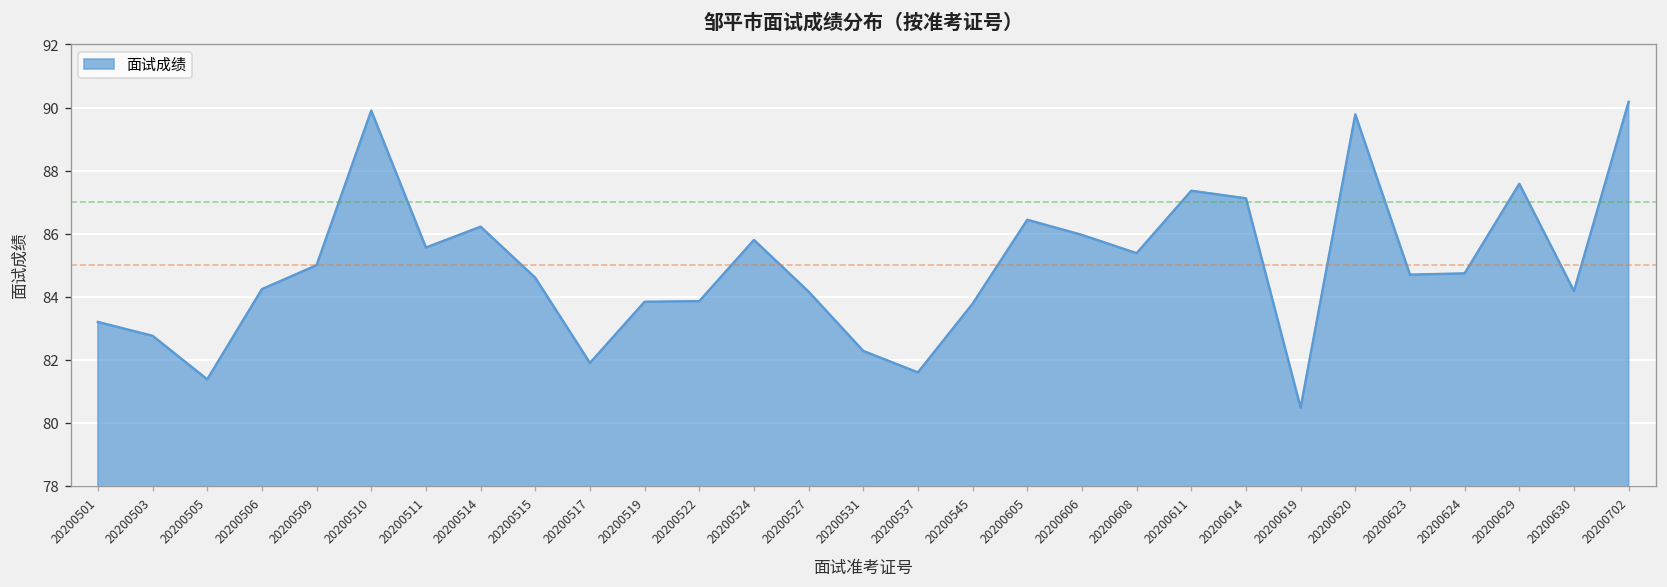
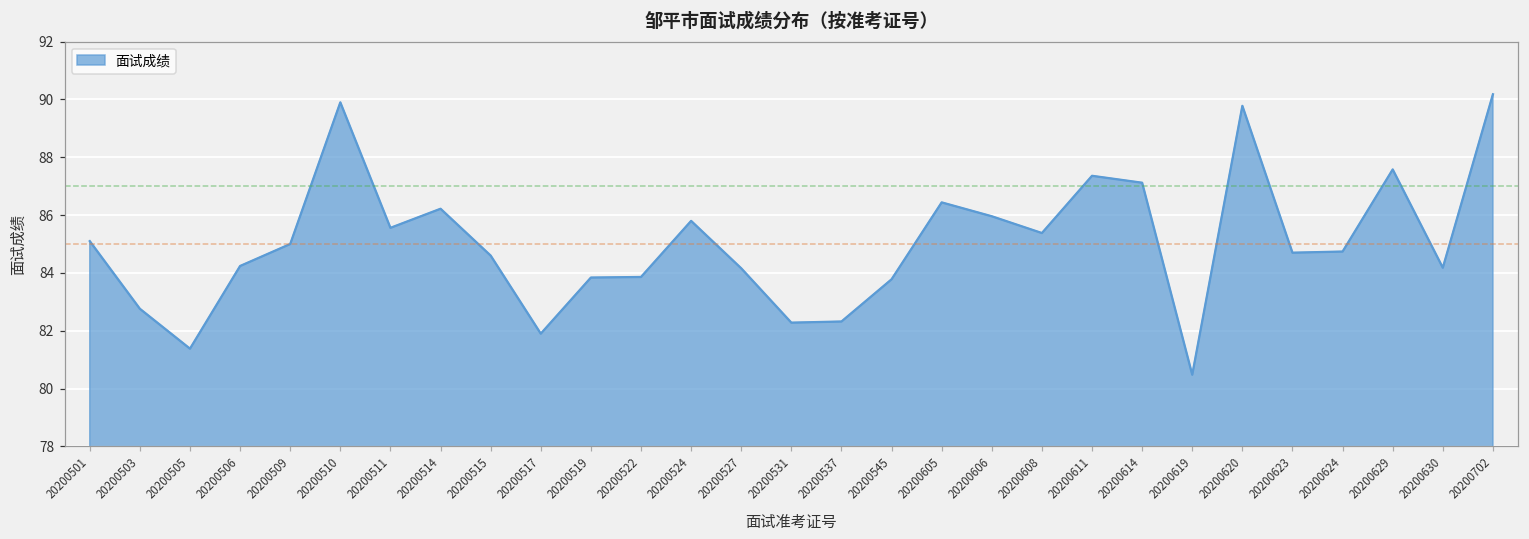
  {
-   "20200501": 83.2,
+   "20200501": 85.1,
    "20200503": 82.8,
    "20200505": 81.4,
    "20200506": 84.2,
    "20200509": 85.0,
    "20200510": 89.9,
    "20200511": 85.6,
    "20200514": 86.2,
    "20200515": 84.6,
    "20200517": 81.9,
    "20200519": 83.8,
    "20200522": 83.9,
    "20200524": 85.8,
    "20200527": 84.2,
    "20200531": 82.3,
-   "20200537": 81.6,
+   "20200537": 82.3,
    "20200545": 83.8,
    "20200605": 86.4,
    "20200606": 86.0,
    "20200608": 85.4,
    "20200611": 87.4,
    "20200614": 87.1,
    "20200619": 80.5,
    "20200620": 89.8,
    "20200623": 84.7,
    "20200624": 84.7,
    "20200629": 87.6,
    "20200630": 84.2,
    "20200702": 90.2
  }
